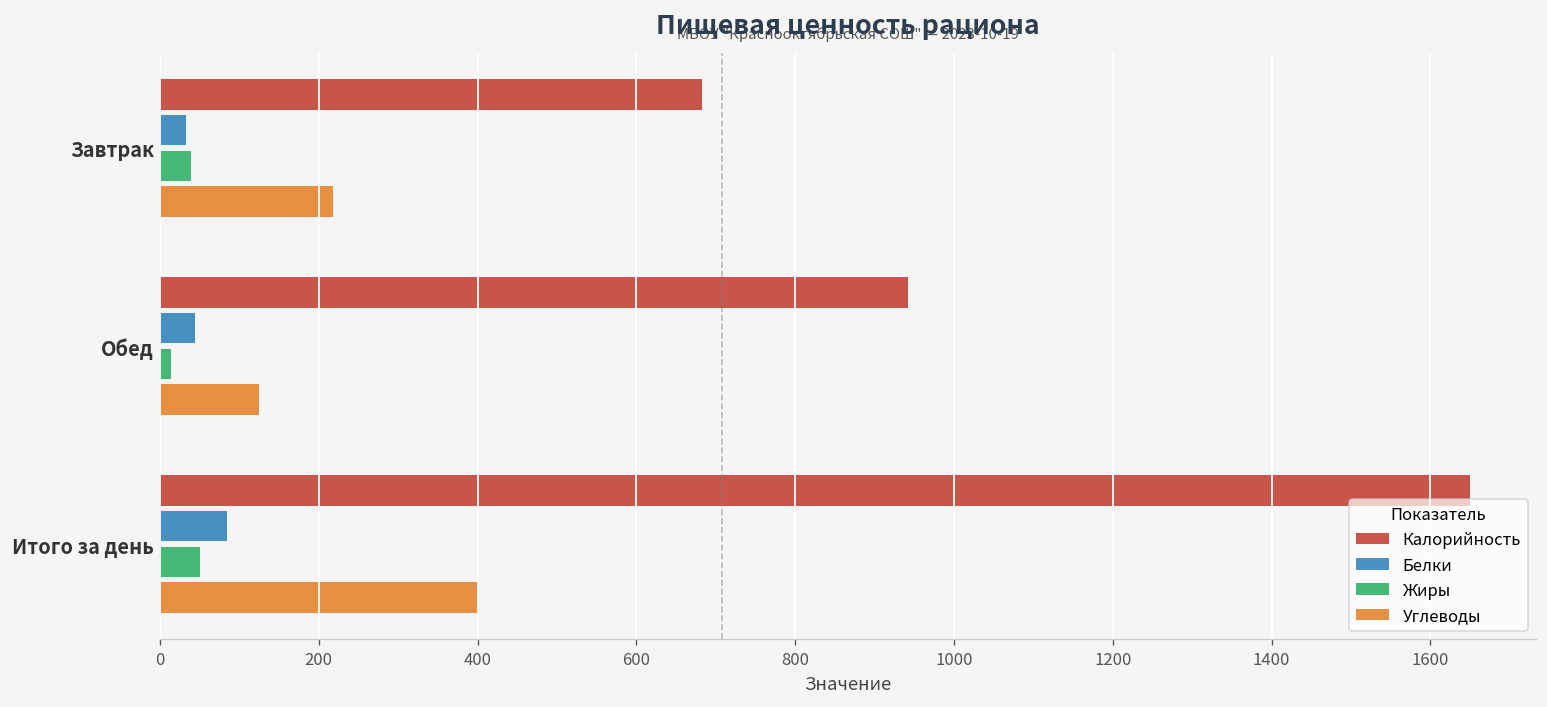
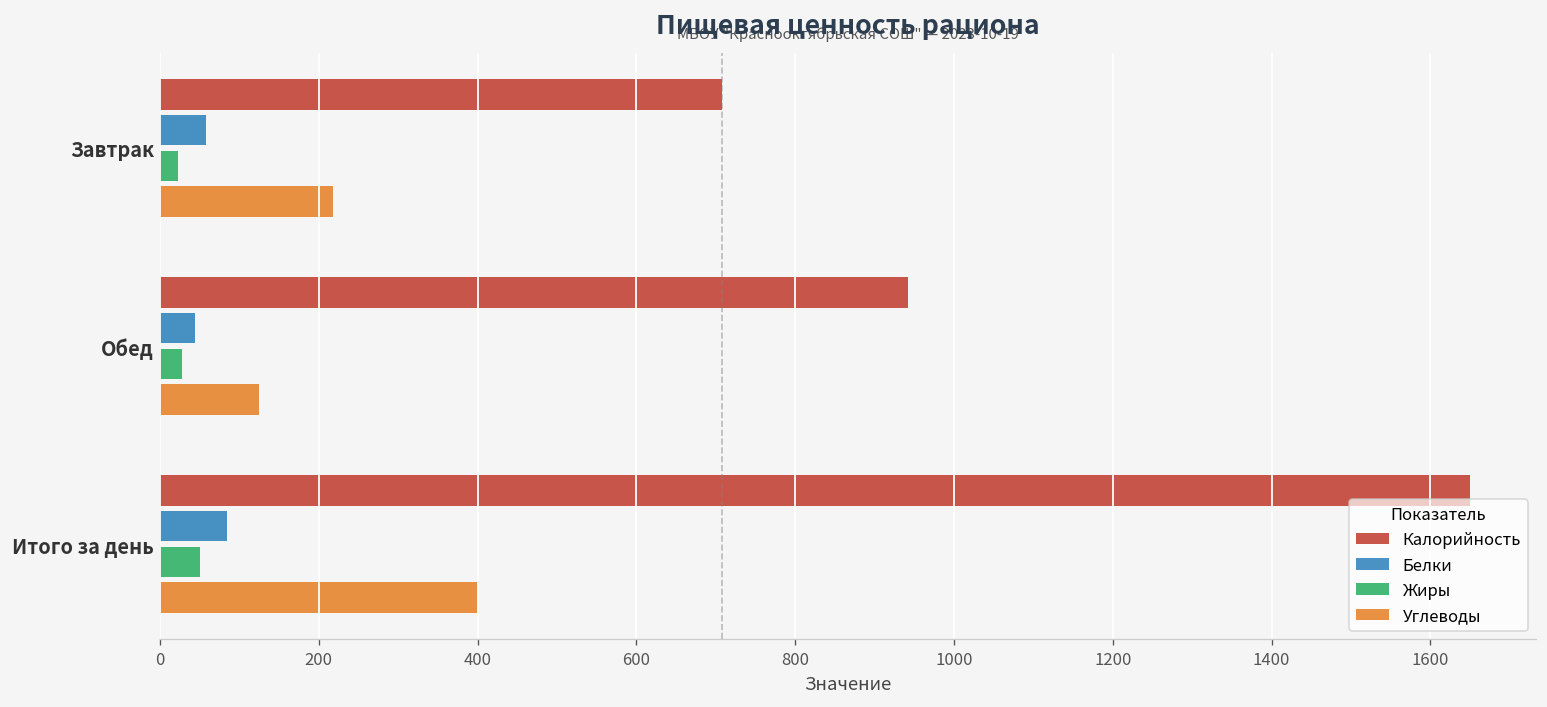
  {
    "Калорийность": {
-     "Завтрак": 680,
+     "Завтрак": 710,
      "Обед": 940,
      "Итого за день": 1650
    },
    "Белки": {
-     "Завтрак": 30,
+     "Завтрак": 60,
      "Обед": 40,
      "Итого за день": 80
    },
    "Жиры": {
-     "Завтрак": 40,
-     "Обед": 10,
+     "Завтрак": 20,
+     "Обед": 30,
      "Итого за день": 50
    },
    "Углеводы": {
      "Завтрак": 220,
      "Обед": 130,
      "Итого за день": 400
    }
  }
